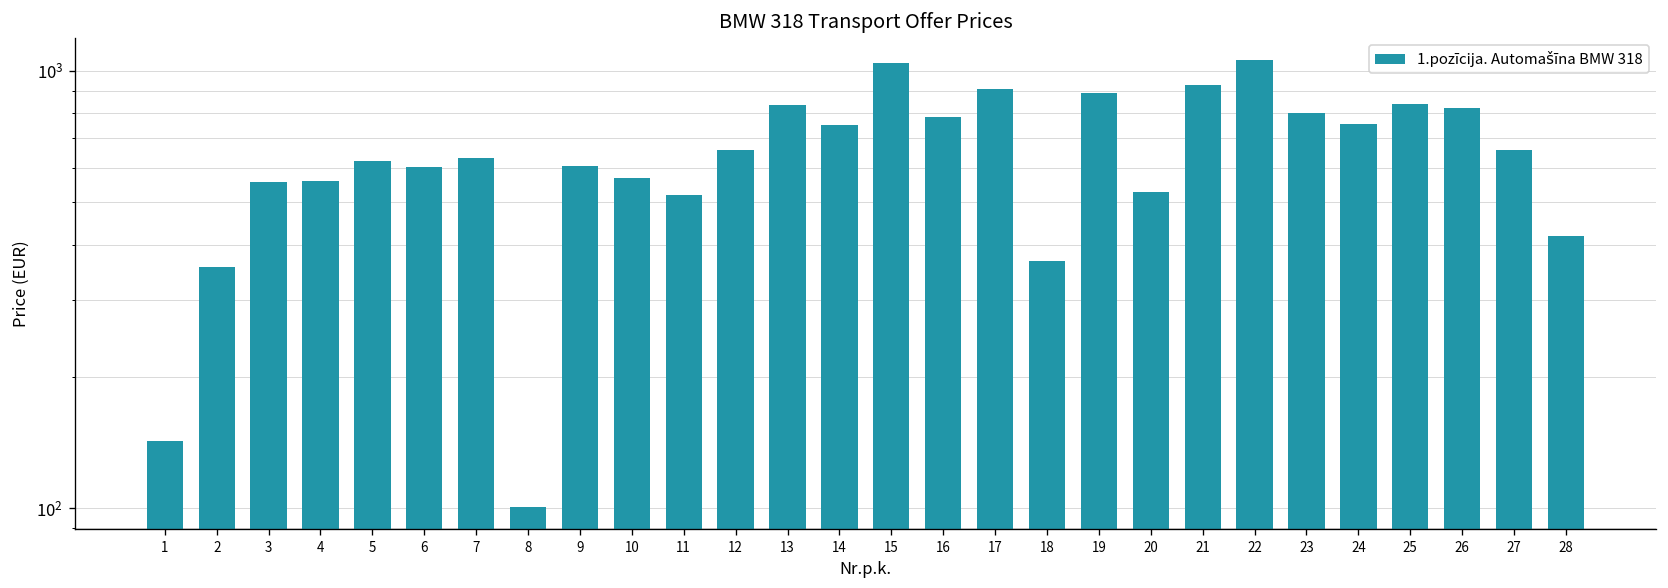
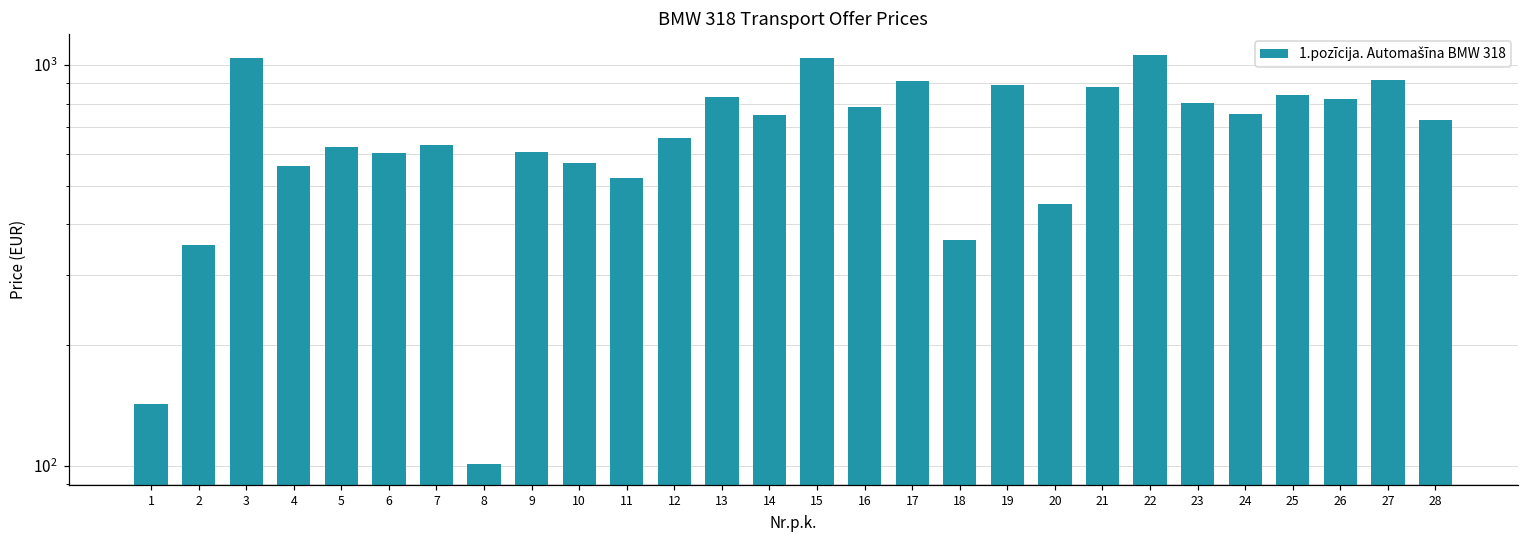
  {
    "1": 143,
    "2": 360,
-   "3": 560,
+   "3": 1040,
    "4": 560,
    "5": 620,
    "6": 600,
    "7": 630,
    "8": 101,
    "9": 610,
    "10": 570,
    "11": 520,
    "12": 660,
    "13": 830,
    "14": 750,
    "15": 1040,
    "16": 790,
    "17": 910,
    "18": 370,
    "19": 890,
-   "20": 530,
-   "21": 930,
+   "20": 450,
+   "21": 880,
    "22": 1060,
    "23": 800,
    "24": 750,
    "25": 840,
    "26": 820,
-   "27": 660,
-   "28": 420
+   "27": 920,
+   "28": 730
  }
